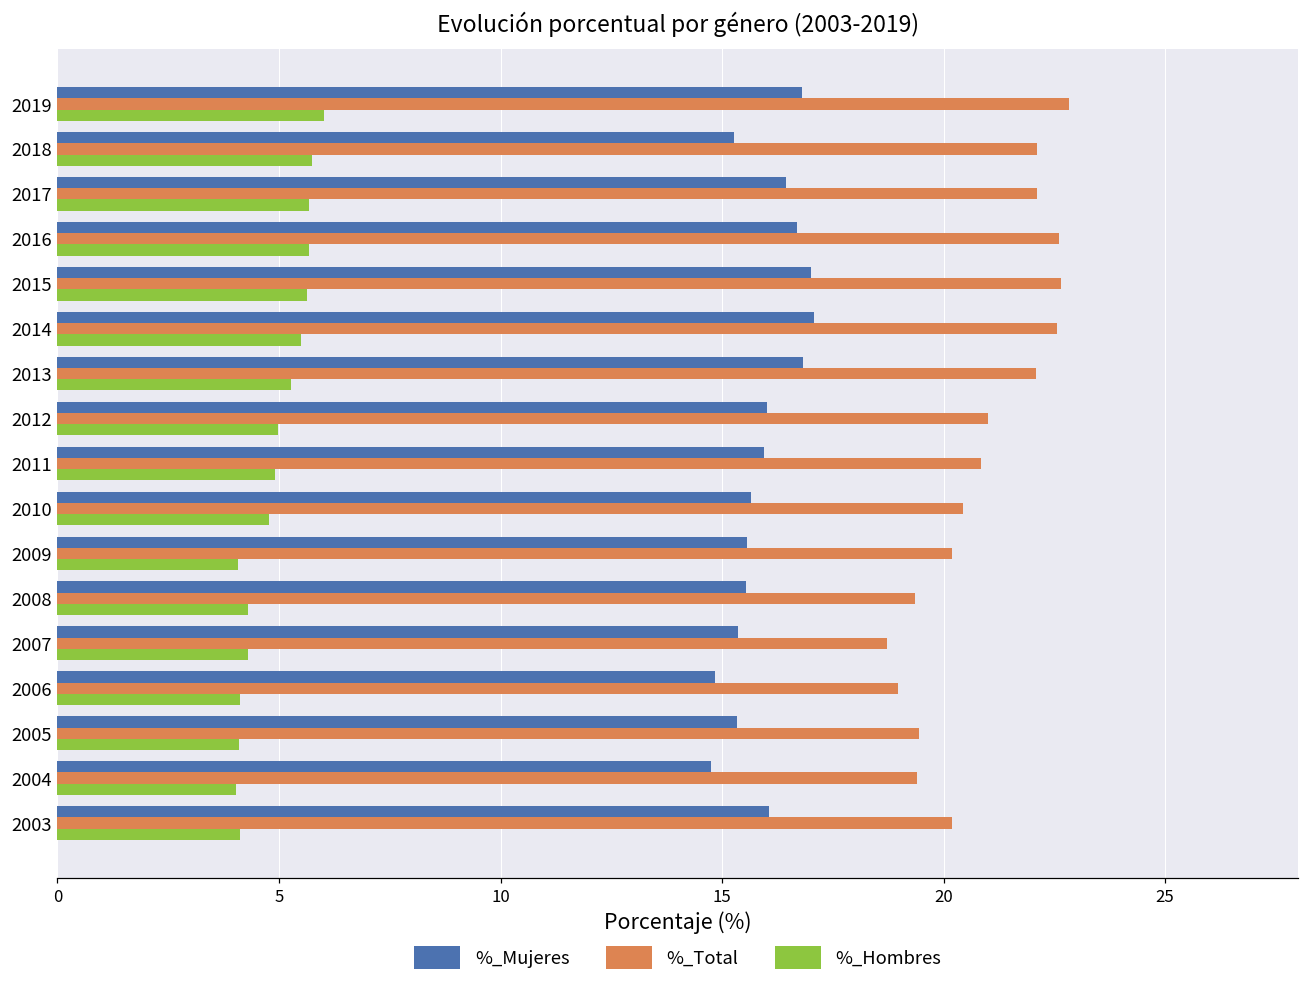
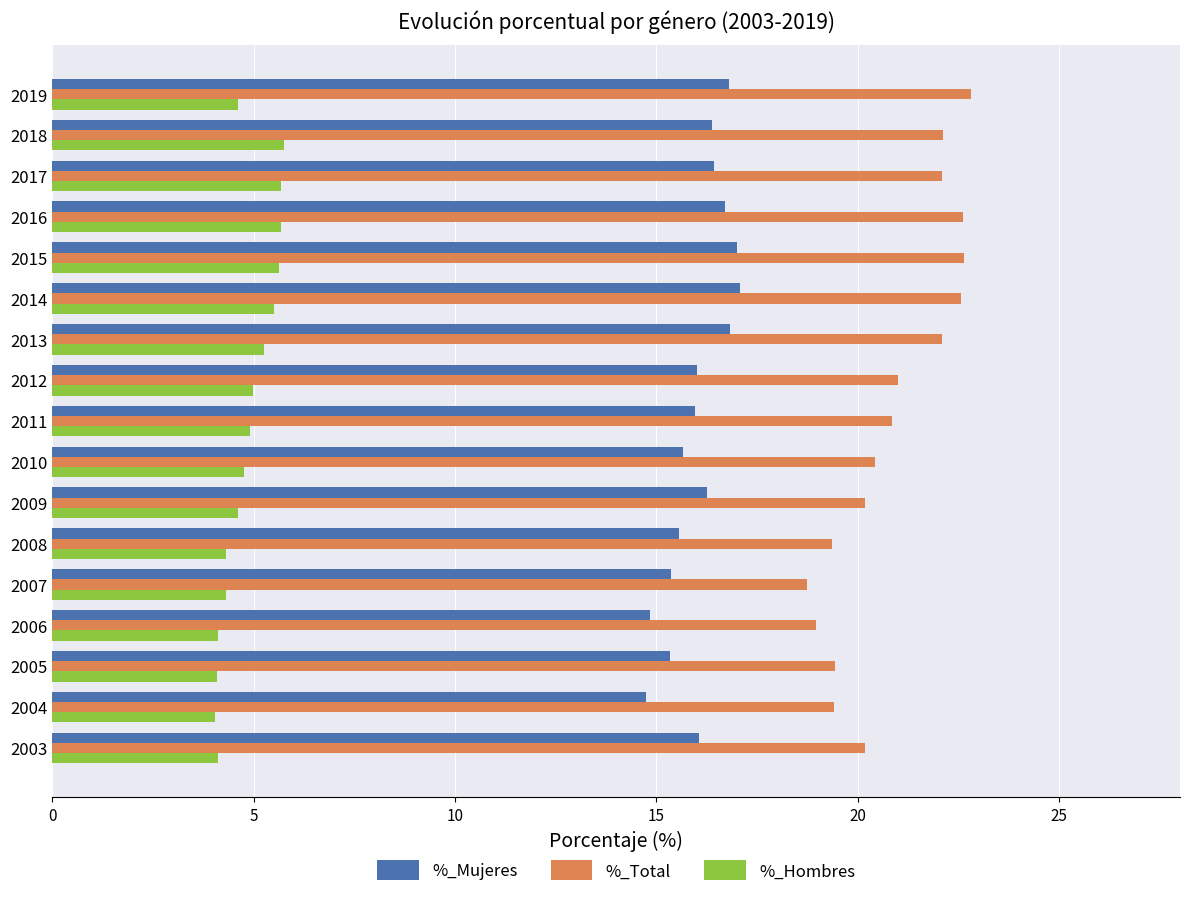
  {
    "%_Mujeres": {
      "2019": 16.8,
-     "2018": 15.3,
+     "2018": 16.4,
      "2017": 16.4,
      "2016": 16.7,
      "2015": 17.0,
      "2014": 17.1,
      "2013": 16.8,
      "2012": 16.0,
      "2011": 16.0,
      "2010": 15.7,
-     "2009": 15.6,
+     "2009": 16.3,
      "2008": 15.6,
      "2007": 15.4,
      "2006": 14.9,
      "2005": 15.3,
      "2004": 14.7,
      "2003": 16.1
    },
    "%_Total": {
      "2019": 22.8,
      "2018": 22.1,
      "2017": 22.1,
      "2016": 22.6,
      "2015": 22.6,
      "2014": 22.6,
      "2013": 22.1,
      "2012": 21.0,
      "2011": 20.8,
      "2010": 20.4,
      "2009": 20.2,
      "2008": 19.4,
      "2007": 18.7,
      "2006": 19.0,
      "2005": 19.4,
      "2004": 19.4,
      "2003": 20.2
    },
    "%_Hombres": {
-     "2019": 6.0,
+     "2019": 4.6,
      "2018": 5.8,
      "2017": 5.7,
      "2016": 5.7,
      "2015": 5.6,
      "2014": 5.5,
      "2013": 5.3,
      "2012": 5.0,
      "2011": 4.9,
      "2010": 4.8,
-     "2009": 4.1,
+     "2009": 4.6,
      "2008": 4.3,
      "2007": 4.3,
      "2006": 4.1,
      "2005": 4.1,
      "2004": 4.0,
      "2003": 4.1
    }
  }
